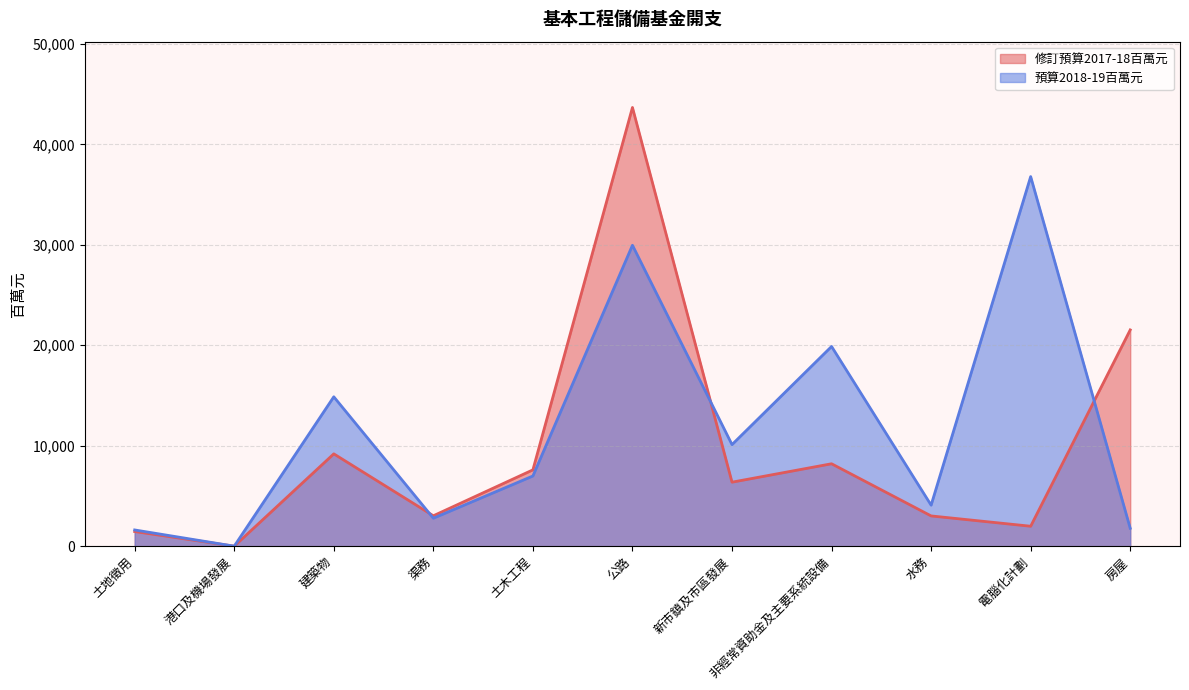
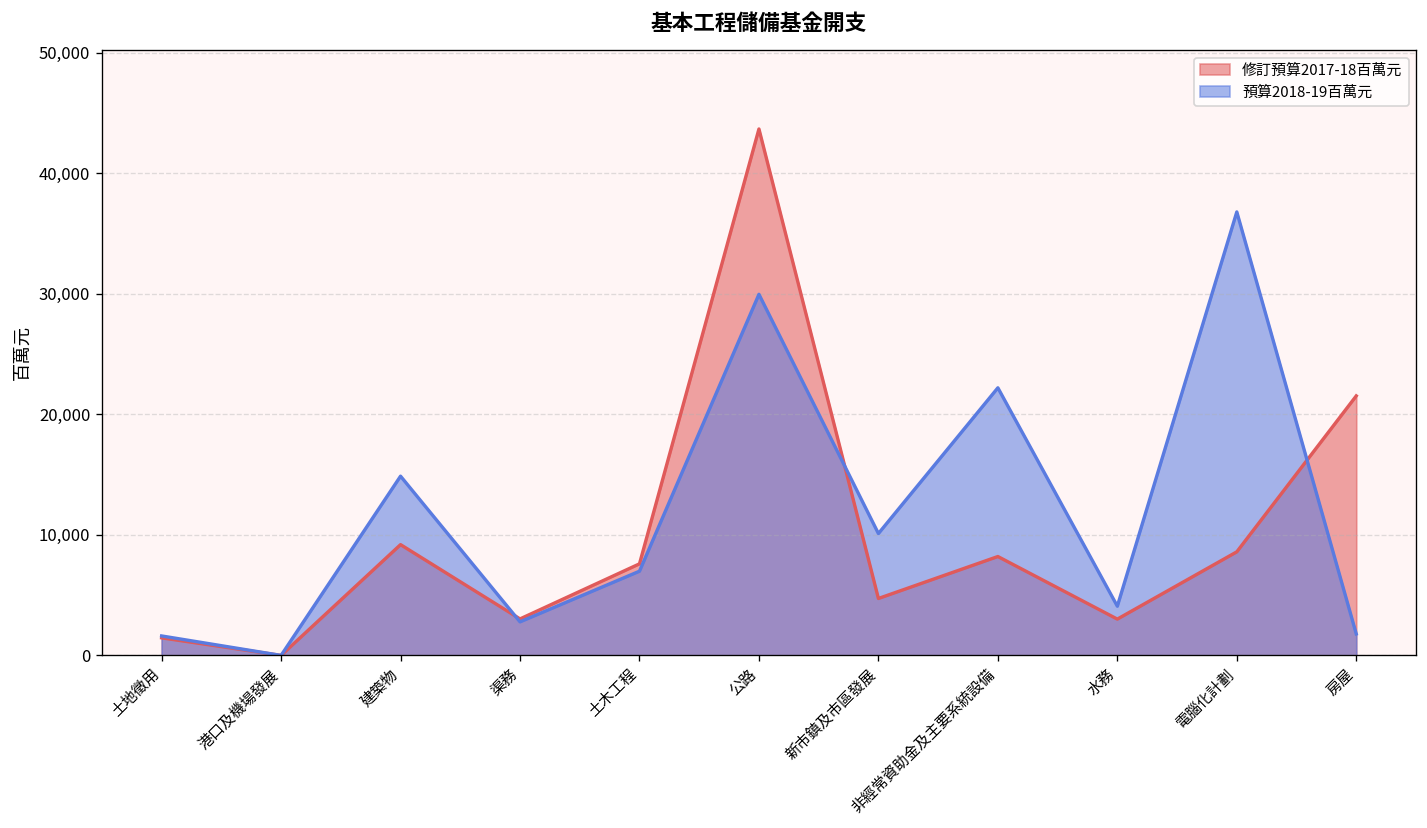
  {
    "修訂預算2017-18百萬元": {
      "建築物": "9,200",
      "土木工程": "7,600",
      "公路": "43,700",
-     "新市鎮及市區發展": "6,400",
+     "新市鎮及市區發展": "4,700",
      "非經常資助金及主要系統設備": "8,200",
      "水務": "3,000",
-     "電腦化計劃": "2,000",
+     "電腦化計劃": "8,600",
      "房屋": "21,500"
    },
    "預算2018-19百萬元": {
      "建築物": "14,900",
      "土木工程": "7,000",
      "公路": "30,000",
      "新市鎮及市區發展": "10,100",
-     "非經常資助金及主要系統設備": "19,900",
+     "非經常資助金及主要系統設備": "22,200",
      "水務": "4,100",
      "電腦化計劃": "36,800",
      "房屋": "1,800"
    }
  }
